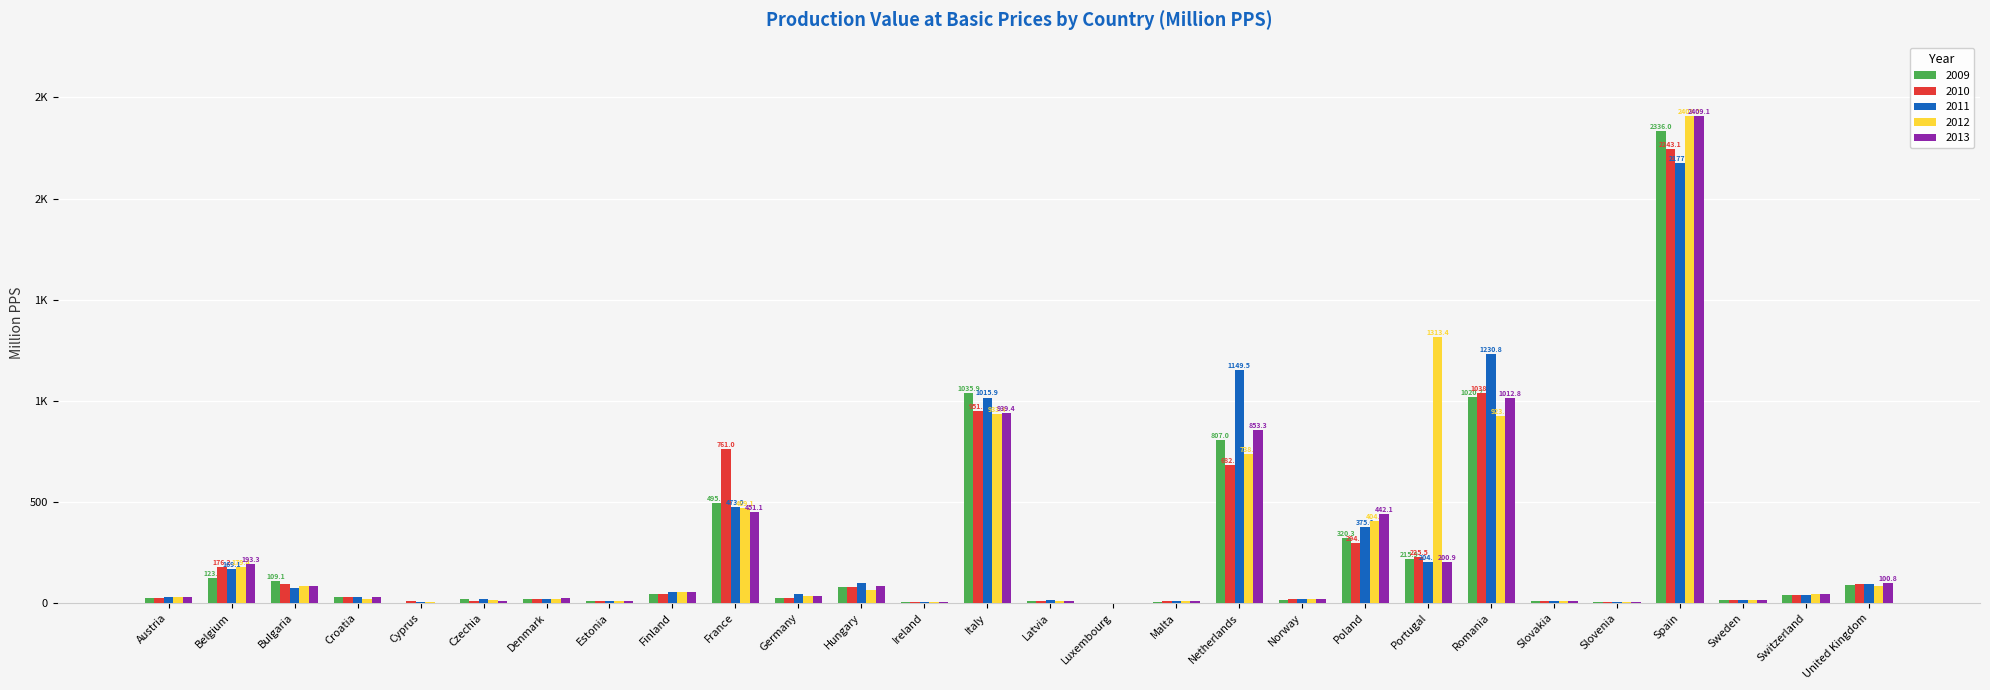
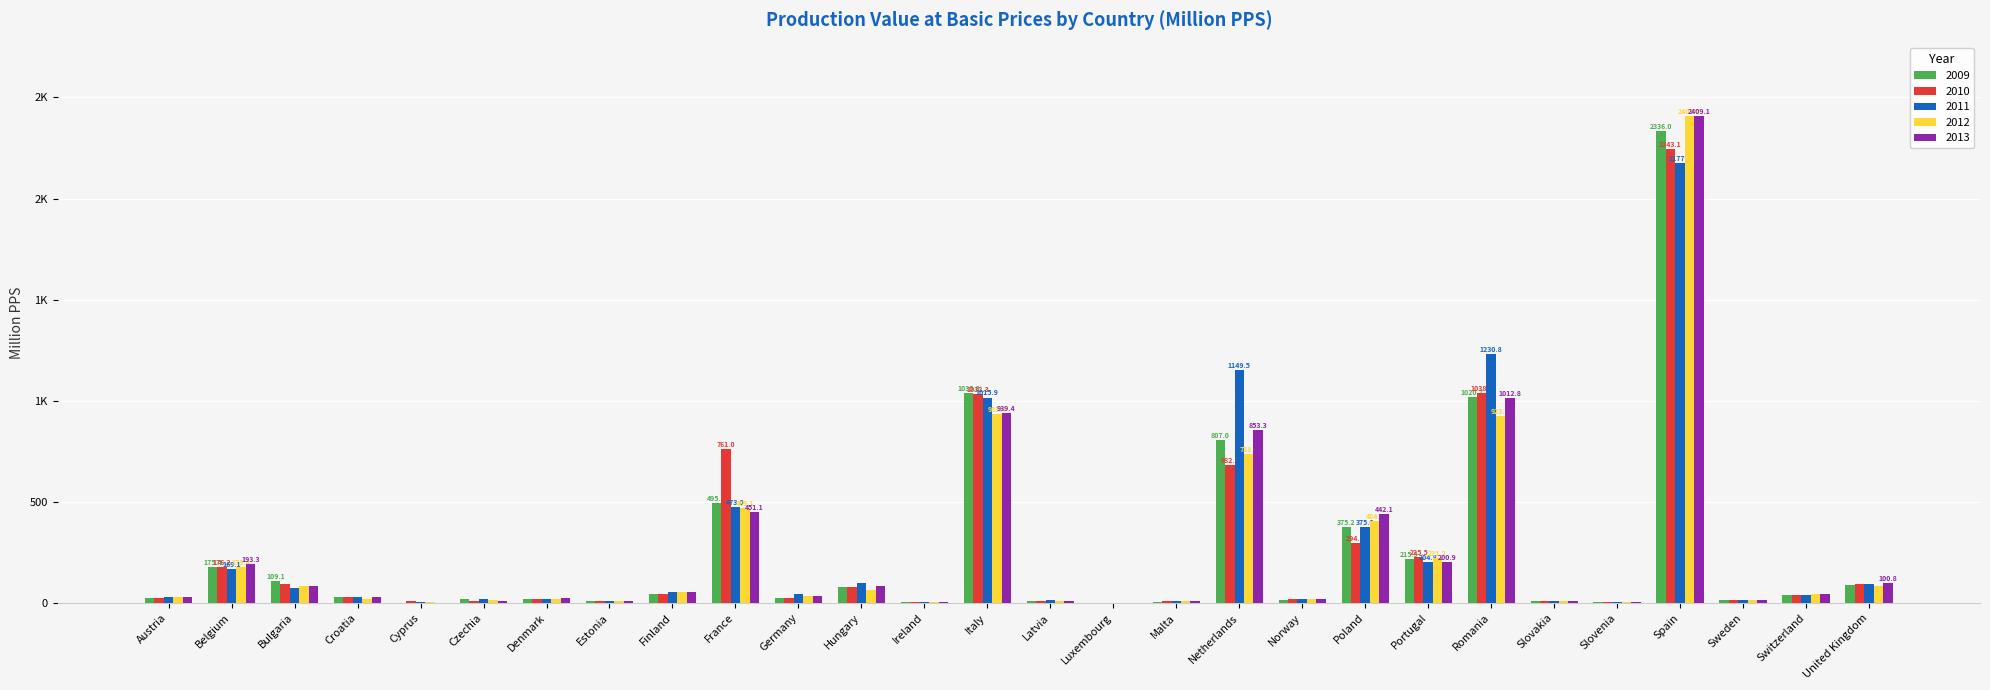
  {
    "2009": {
-     "Belgium": 123.6,
+     "Belgium": 175.4,
      "Bulgaria": 109.1,
      "France": 495.7,
      "Netherlands": 807.0,
-     "Poland": 320.3,
+     "Poland": 375.2,
      "Spain": 2336.0
    },
    "2010": {
      "France": 761.0,
-     "Italy": 951.3,
+     "Italy": 1032.3,
      "Netherlands": 682.1,
      "Poland": 294.8,
      "Spain": 2243.1
    },
    "2011": {
      "Netherlands": 1149.5,
      "Poland": 375.0,
      "Romania": 1230.8,
      "Spain": 2177.8
    },
    "2012": {
      "Netherlands": 738.1,
      "Poland": 404.6,
-     "Portugal": 1313.4,
+     "Portugal": 221.2,
      "Romania": 923.8
    },
    "2013": {
      "Netherlands": 853.3,
      "Poland": 442.1,
      "Romania": 1012.8,
      "United Kingdom": 100.8
    }
  }
